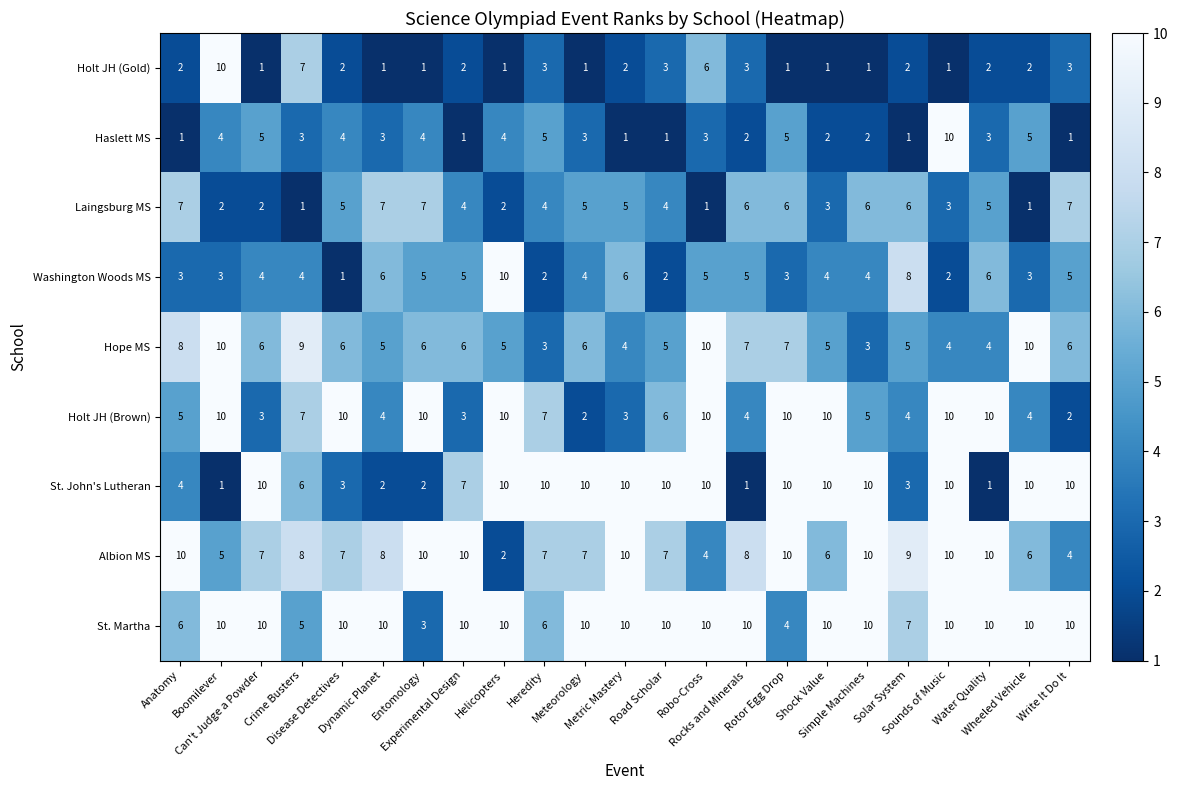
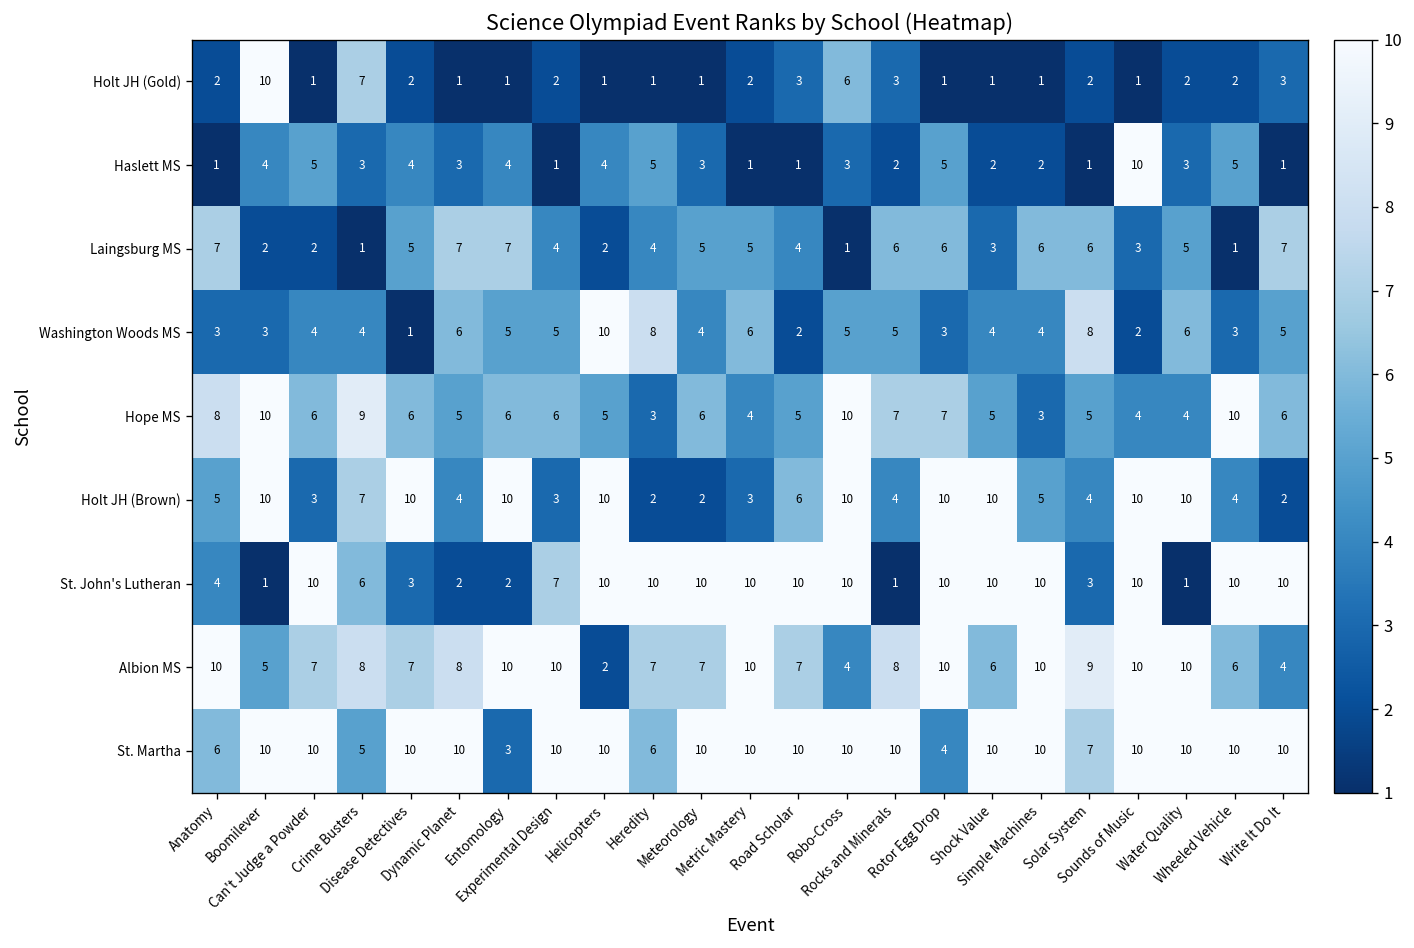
  {
    "Holt JH (Gold)": {
      "Anatomy": 2,
      "Boomilever": 10,
      "Can't Judge a Powder": 1,
      "Crime Busters": 7,
      "Disease Detectives": 2,
      "Dynamic Planet": 1,
      "Entomology": 1,
      "Experimental Design": 2,
      "Helicopters": 1,
-     "Heredity": 3,
+     "Heredity": 1,
      "Meteorology": 1,
      "Metric Mastery": 2,
      "Road Scholar": 3,
      "Robo-Cross": 6,
      "Rocks and Minerals": 3,
      "Rotor Egg Drop": 1,
      "Shock Value": 1,
      "Simple Machines": 1,
      "Solar System": 2,
      "Sounds of Music": 1,
      "Water Quality": 2,
      "Wheeled Vehicle": 2,
      "Write It Do It": 3
    },
    "Washington Woods MS": {
      "Anatomy": 3,
      "Boomilever": 3,
      "Can't Judge a Powder": 4,
      "Crime Busters": 4,
      "Disease Detectives": 1,
      "Dynamic Planet": 6,
      "Entomology": 5,
      "Experimental Design": 5,
      "Helicopters": 10,
-     "Heredity": 2,
+     "Heredity": 8,
      "Meteorology": 4,
      "Metric Mastery": 6,
      "Road Scholar": 2,
      "Robo-Cross": 5,
      "Rocks and Minerals": 5,
      "Rotor Egg Drop": 3,
      "Shock Value": 4,
      "Simple Machines": 4,
      "Solar System": 8,
      "Sounds of Music": 2,
      "Water Quality": 6,
      "Wheeled Vehicle": 3,
      "Write It Do It": 5
    },
    "Holt JH (Brown)": {
      "Anatomy": 5,
      "Boomilever": 10,
      "Can't Judge a Powder": 3,
      "Crime Busters": 7,
      "Disease Detectives": 10,
      "Dynamic Planet": 4,
      "Entomology": 10,
      "Experimental Design": 3,
      "Helicopters": 10,
-     "Heredity": 7,
+     "Heredity": 2,
      "Meteorology": 2,
      "Metric Mastery": 3,
      "Road Scholar": 6,
      "Robo-Cross": 10,
      "Rocks and Minerals": 4,
      "Rotor Egg Drop": 10,
      "Shock Value": 10,
      "Simple Machines": 5,
      "Solar System": 4,
      "Sounds of Music": 10,
      "Water Quality": 10,
      "Wheeled Vehicle": 4,
      "Write It Do It": 2
    }
  }
